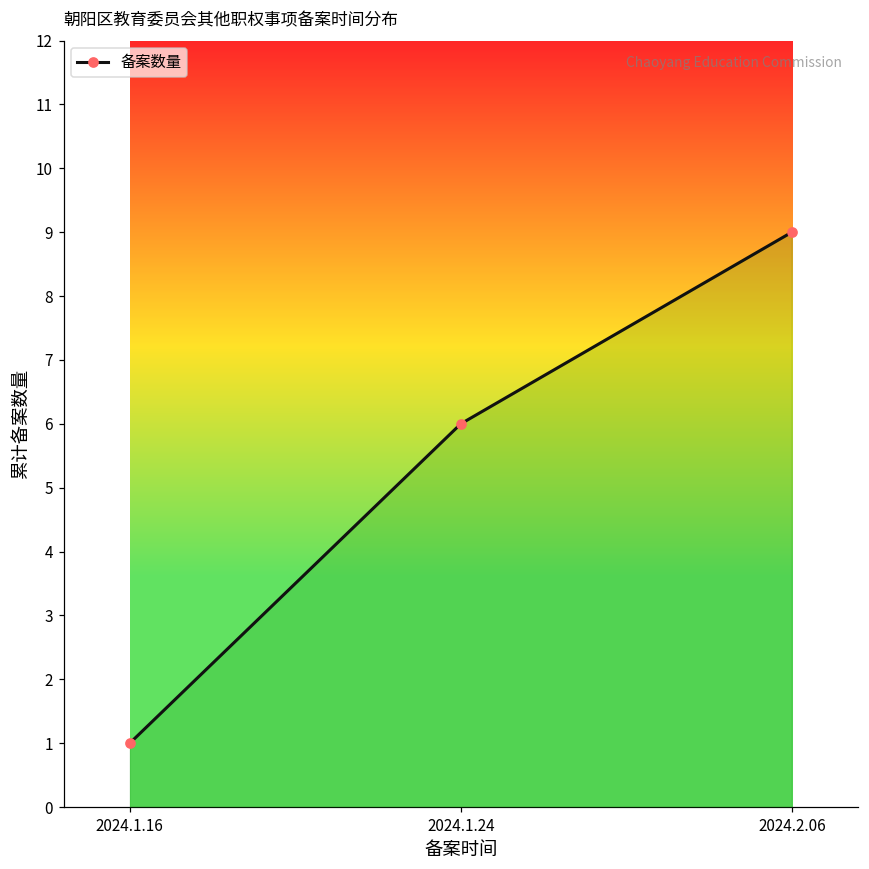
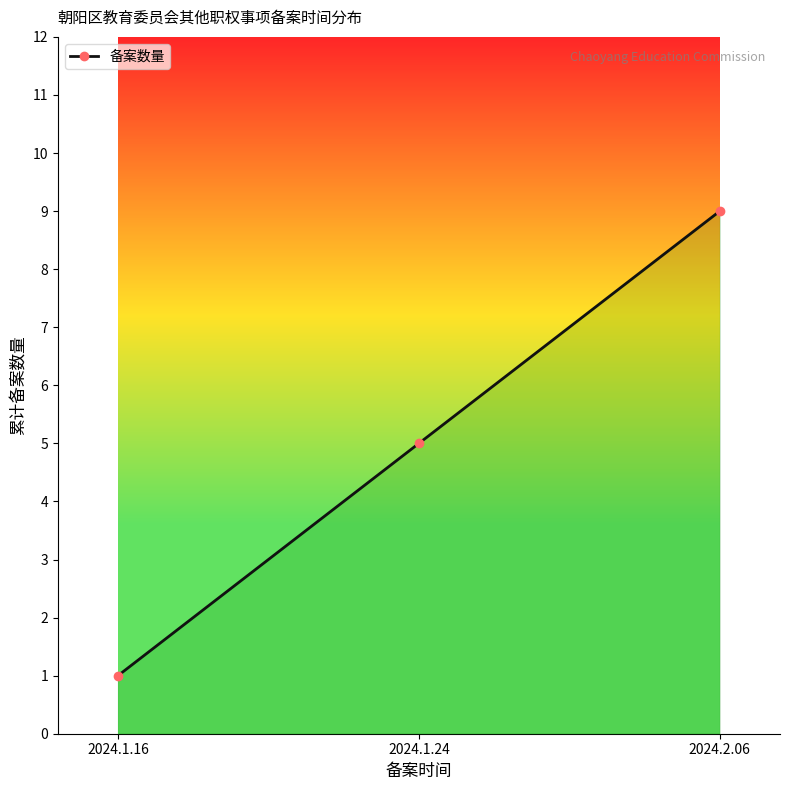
  {
    "2024.1.16": 1,
-   "2024.1.24": 6,
+   "2024.1.24": 5,
    "2024.2.06": 9
  }
